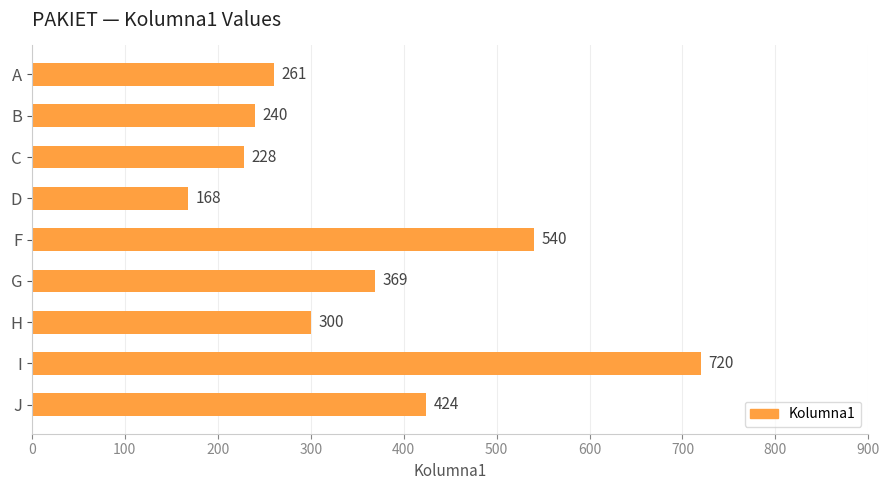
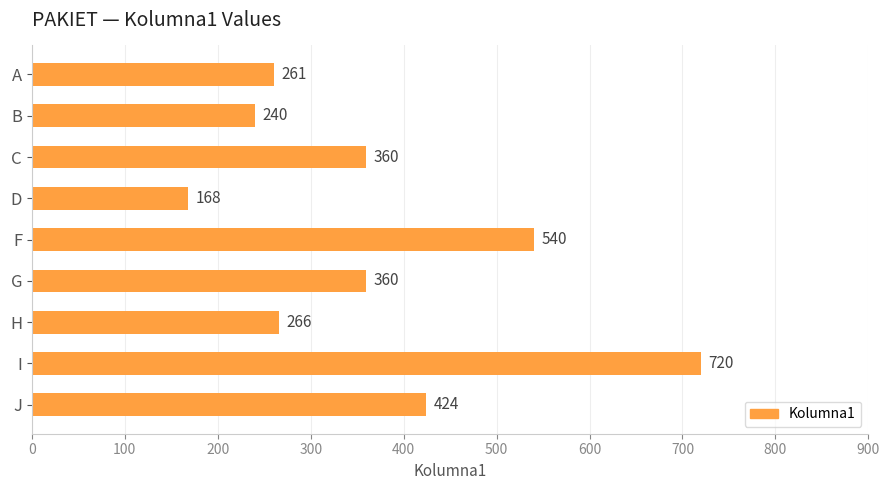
  {
    "A": 261,
    "B": 240,
-   "C": 228,
+   "C": 360,
    "D": 168,
    "F": 540,
-   "G": 369,
-   "H": 300,
+   "G": 360,
+   "H": 266,
    "I": 720,
    "J": 424
  }
